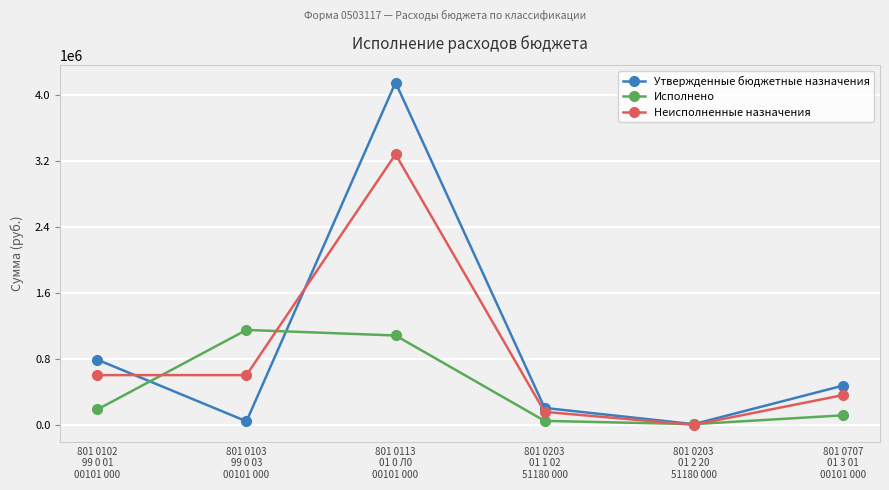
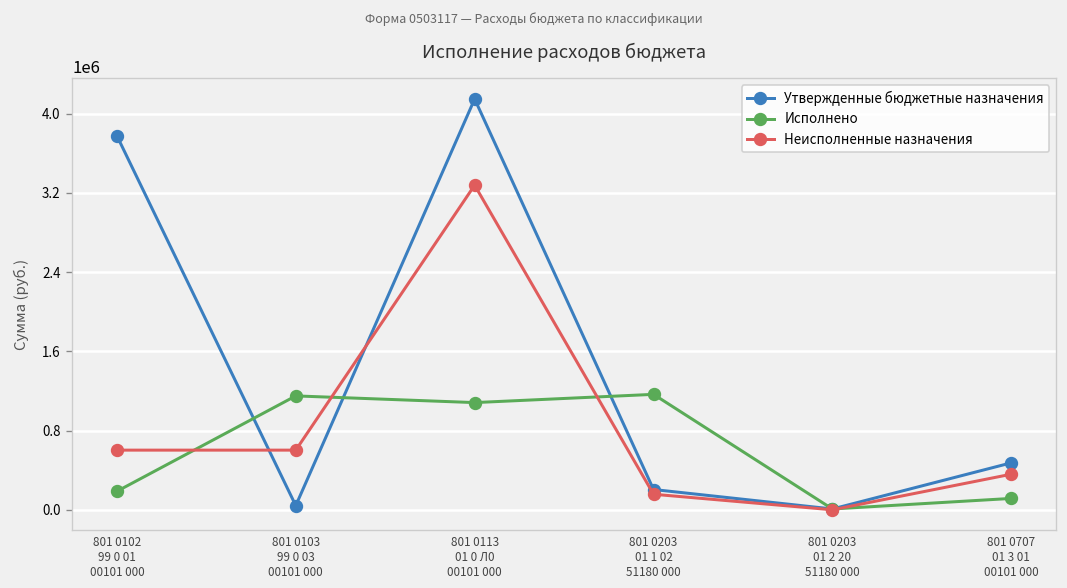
  {
    "Утвержденные бюджетные назначения": {
-     "801 0102 99 0 01 00101 000": 800000,
+     "801 0102 99 0 01 00101 000": 3800000,
      "801 0103 99 0 03 00101 000": 0,
      "801 0113 01 0 Л0 00101 000": 4100000,
      "801 0203 01 1 02 51180 000": 200000,
      "801 0707 01 3 01 00101 000": 500000
    },
    "Исполнено": {
      "801 0102 99 0 01 00101 000": 200000,
      "801 0103 99 0 03 00101 000": 1100000,
      "801 0113 01 0 Л0 00101 000": 1100000,
-     "801 0203 01 1 02 51180 000": 0,
+     "801 0203 01 1 02 51180 000": 1200000,
      "801 0707 01 3 01 00101 000": 100000
    },
    "Неисполненные назначения": {
      "801 0102 99 0 01 00101 000": 600000,
      "801 0103 99 0 03 00101 000": 600000,
      "801 0113 01 0 Л0 00101 000": 3300000,
      "801 0203 01 1 02 51180 000": 200000,
      "801 0707 01 3 01 00101 000": 400000
    }
  }
